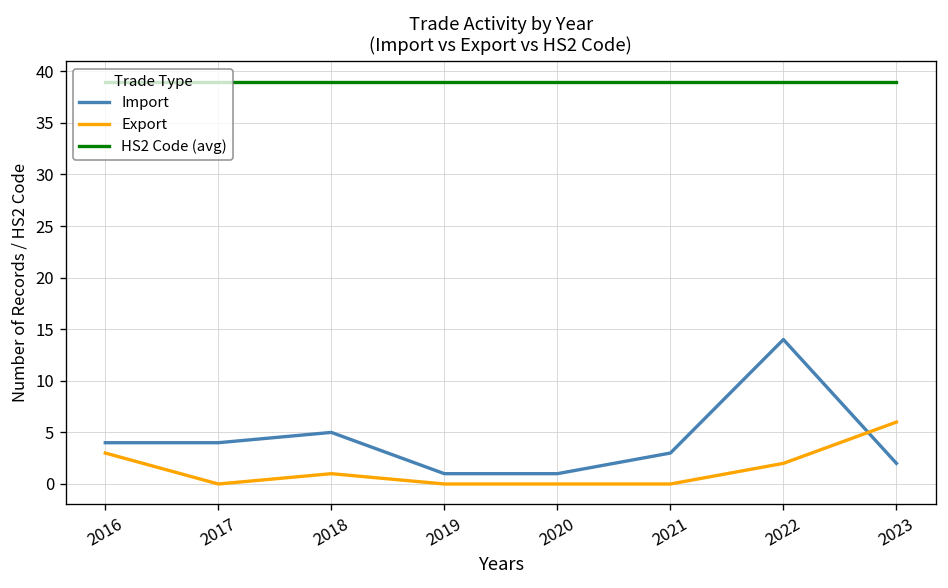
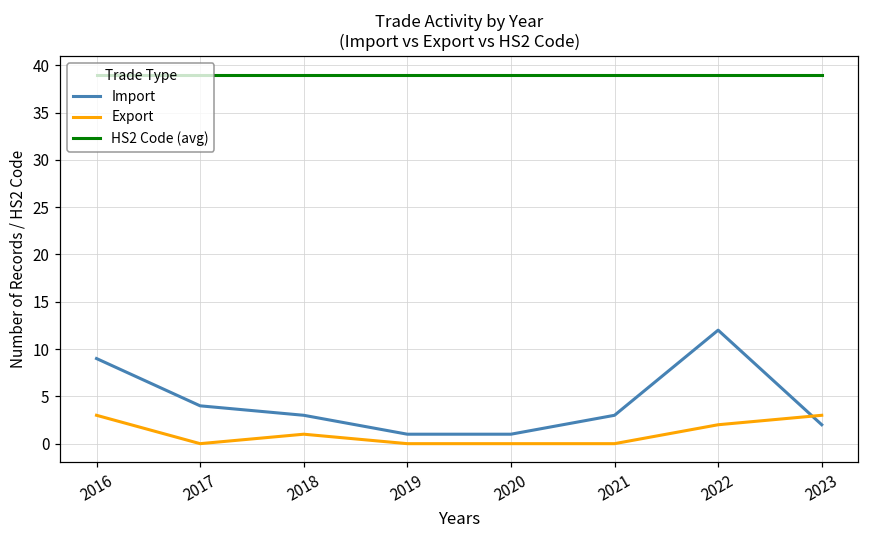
  {
    "Import": {
-     "2016": 4,
+     "2016": 9,
      "2017": 4,
-     "2018": 5,
+     "2018": 3,
      "2019": 1,
      "2020": 1,
      "2021": 3,
-     "2022": 14,
+     "2022": 12,
      "2023": 2
    },
    "Export": {
      "2016": 3,
      "2017": 0,
      "2018": 1,
      "2019": 0,
      "2020": 0,
      "2021": 0,
      "2022": 2,
-     "2023": 6
+     "2023": 3
    },
    "HS2 Code (avg)": {
      "2018": 39,
      "2019": 39,
      "2020": 39,
      "2021": 39,
      "2022": 39,
      "2023": 39
    }
  }
